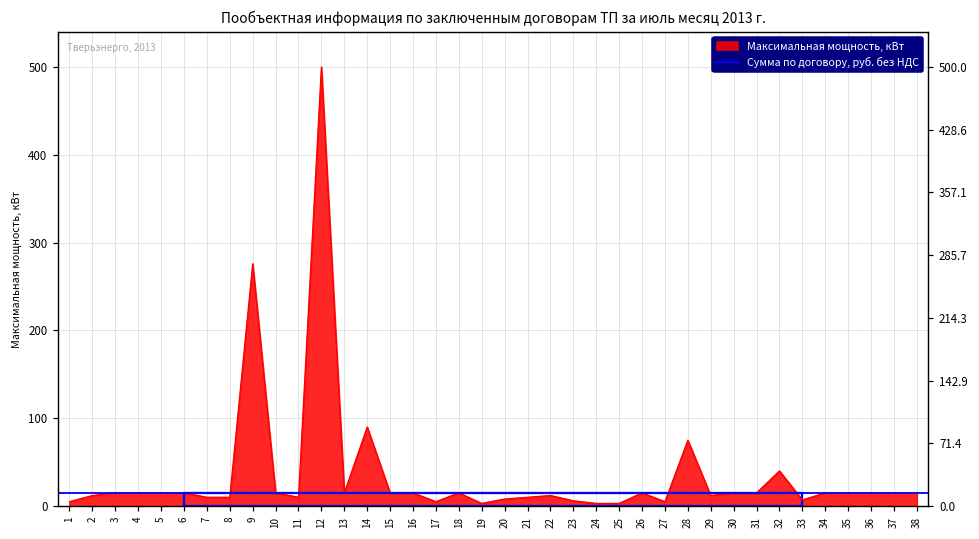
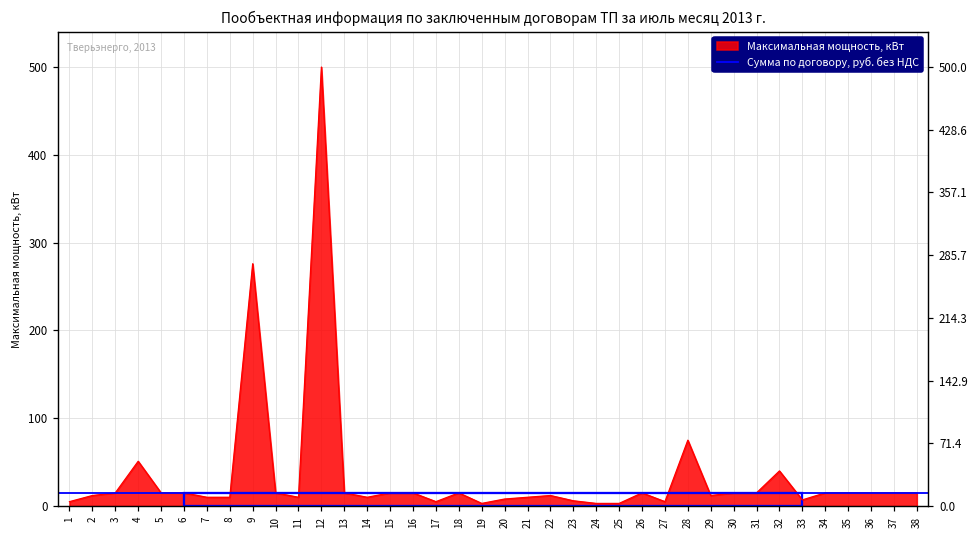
  {
    "1": 10,
    "2": 10,
    "3": 20,
-   "4": 20,
+   "4": 50,
    "5": 20,
    "6": 20,
    "7": 10,
    "8": 10,
    "9": 280,
    "10": 20,
    "11": 10,
    "12": 500,
    "13": 20,
-   "14": 90,
+   "14": 10,
    "15": 20,
    "16": 20,
    "17": 10,
    "18": 20,
    "19": 0,
    "20": 10,
    "21": 10,
    "22": 10,
    "23": 10,
    "24": 0,
    "25": 0,
    "26": 20,
    "27": 10,
    "28": 80,
    "29": 10,
    "30": 20,
    "31": 20,
    "32": 40,
    "33": 10,
    "34": 20,
    "35": 20,
    "36": 20,
    "37": 20,
    "38": 20
  }
